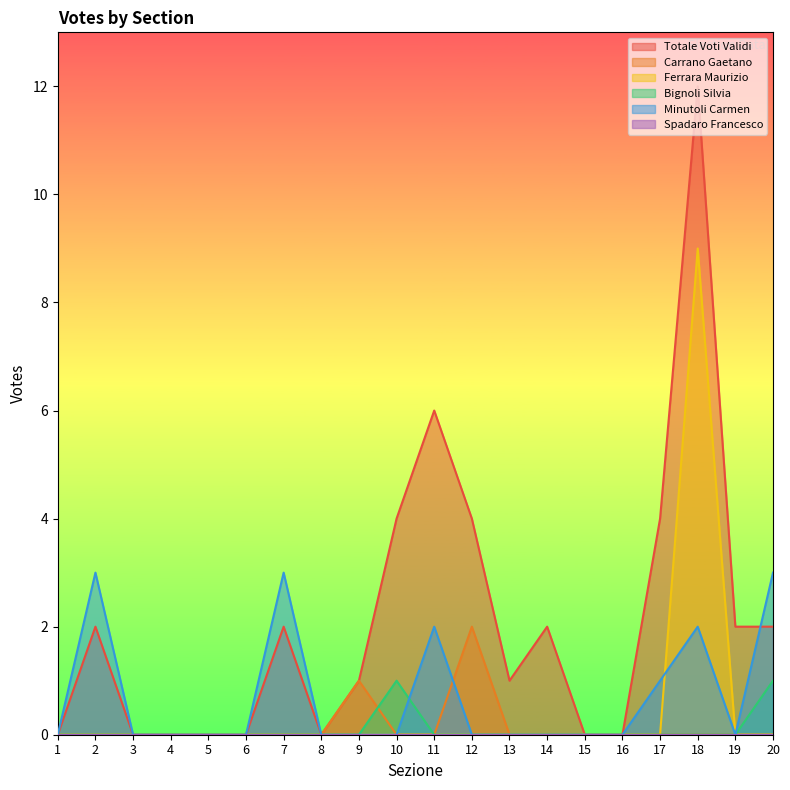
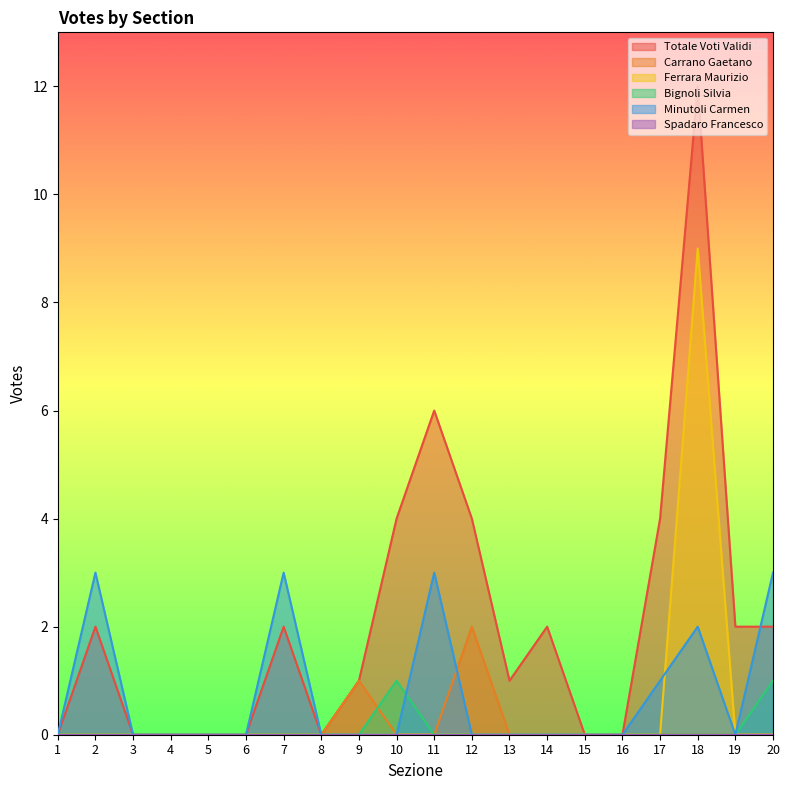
  {
    "Bignoli Silvia": {
      "10": 1,
      "20": 1
    },
    "Minutoli Carmen": {
      "2": 3,
      "7": 3,
-     "11": 2,
+     "11": 3,
      "17": 1,
      "18": 2,
      "20": 3
    }
  }
